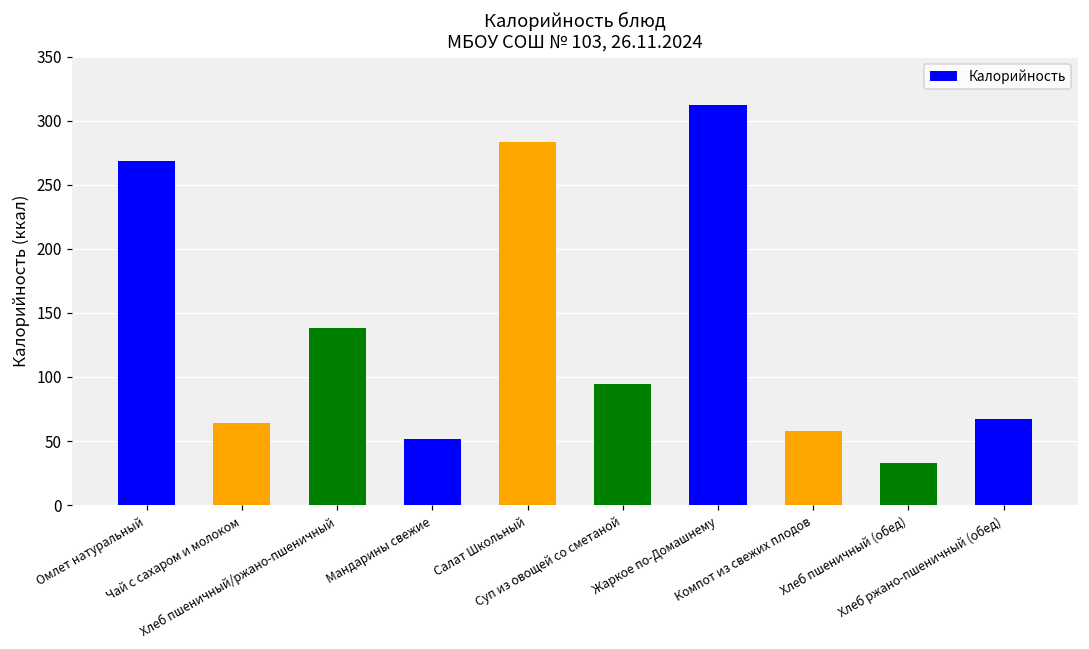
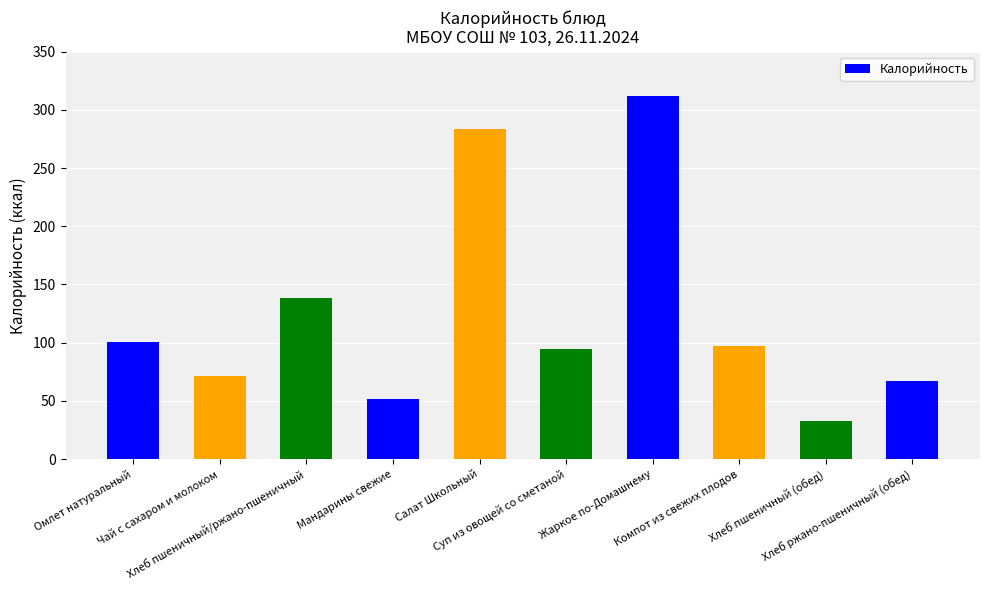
  {
-   "Омлет натуральный": 269,
-   "Чай с сахаром и молоком": 64,
+   "Омлет натуральный": 100,
+   "Чай с сахаром и молоком": 71,
    "Хлеб пшеничный/ржано-пшеничный": 138,
    "Мандарины свежие": 52,
    "Салат Школьный": 284,
    "Суп из овощей со сметаной": 94,
    "Жаркое по-Домашнему": 312,
-   "Компот из свежих плодов": 58,
+   "Компот из свежих плодов": 97,
    "Хлеб пшеничный (обед)": 32,
    "Хлеб ржано-пшеничный (обед)": 67
  }
